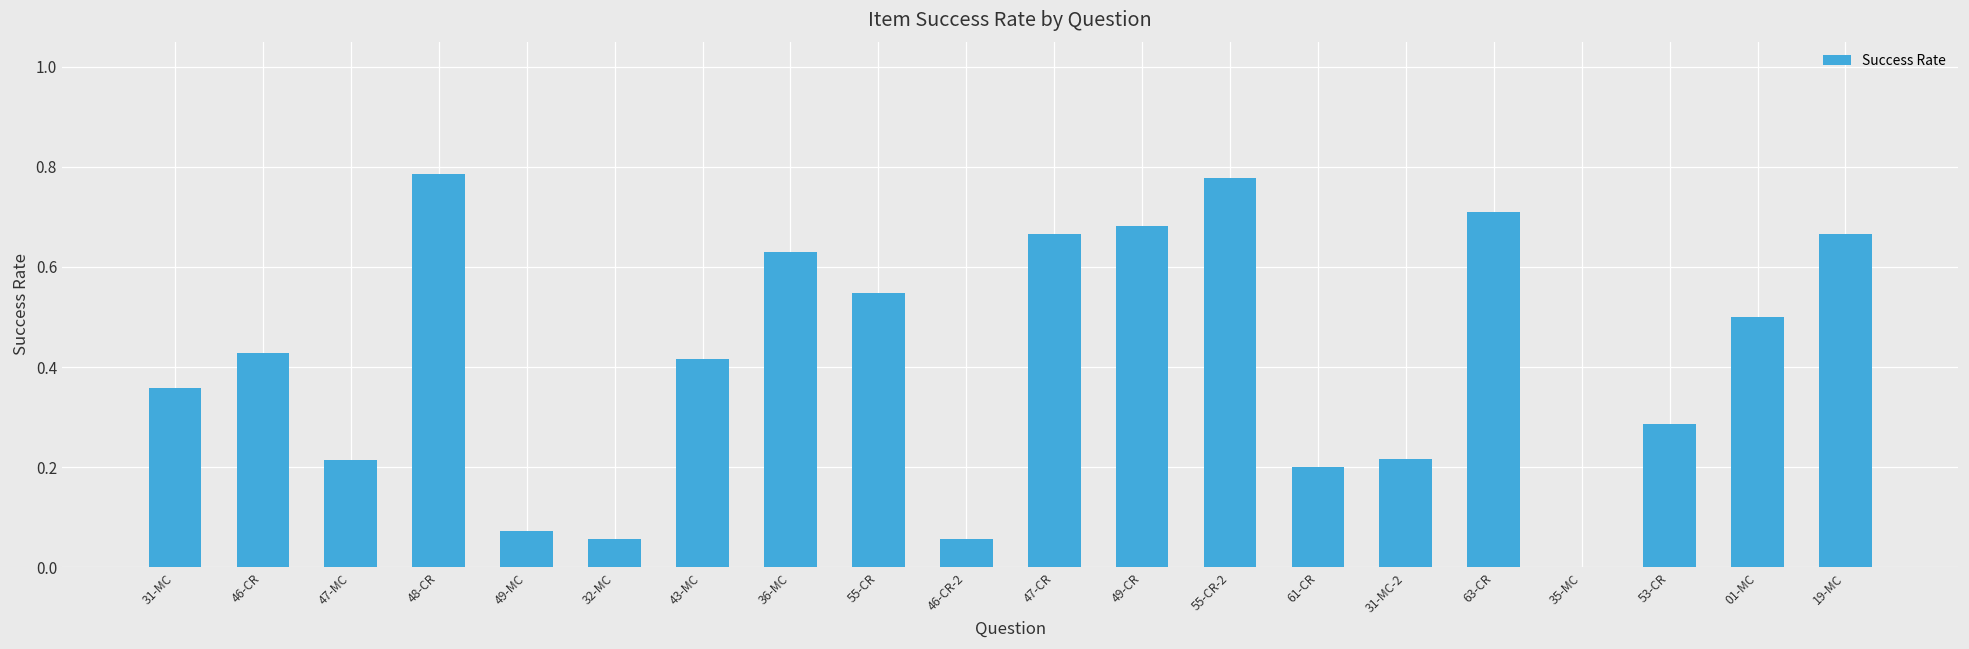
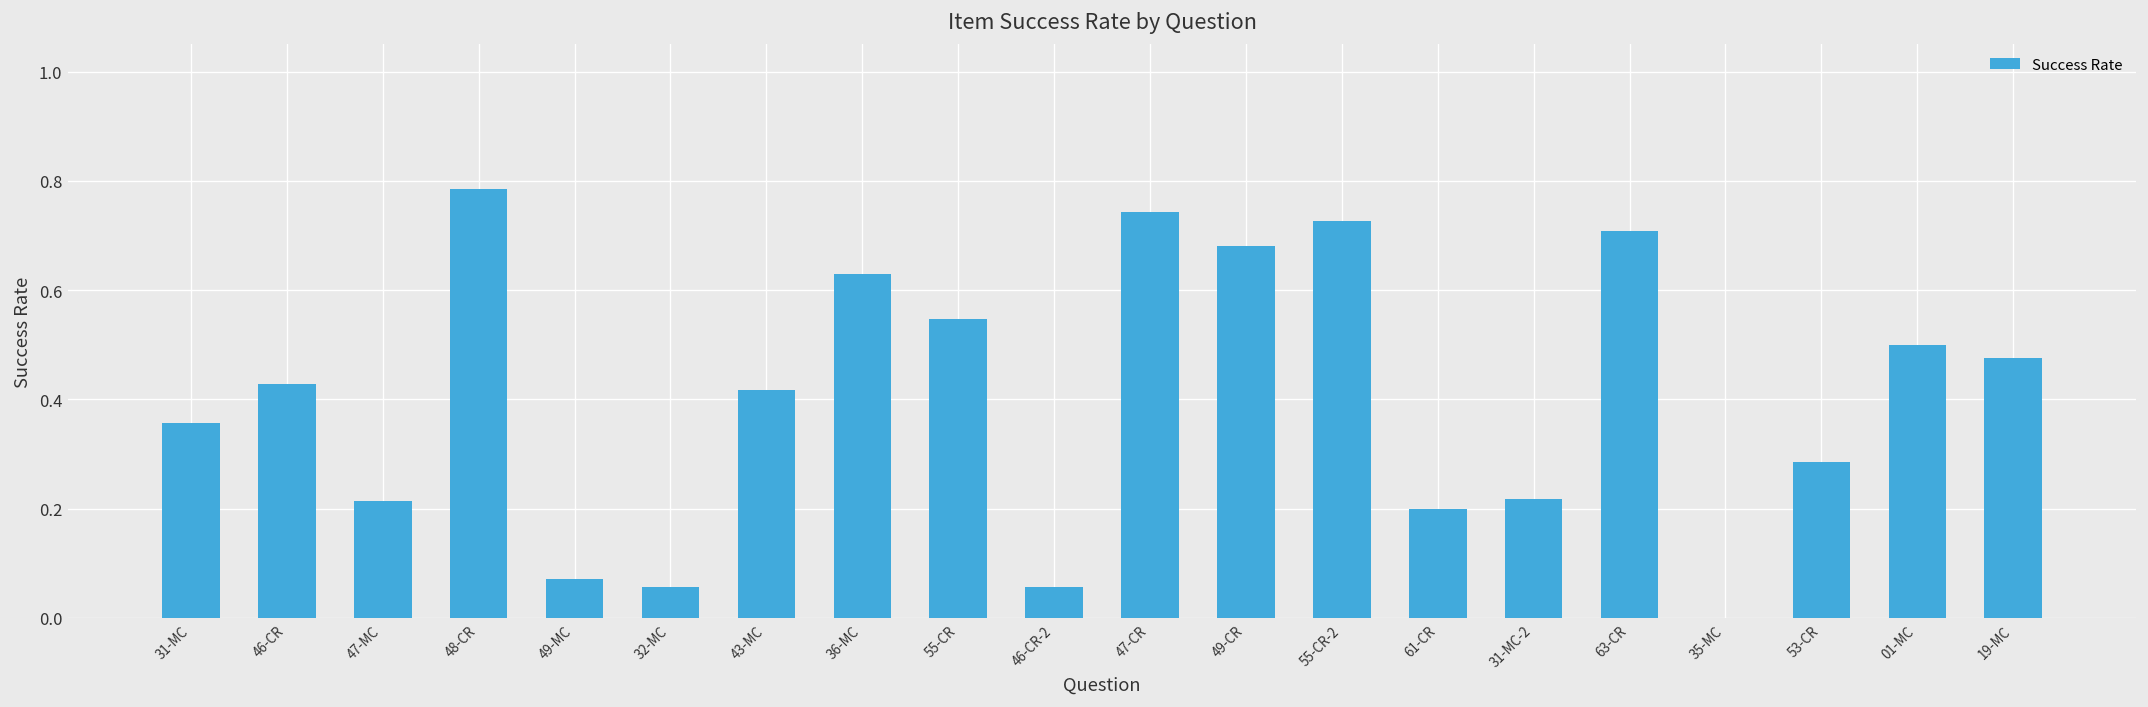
  {
    "31-MC": 0.36,
    "46-CR": 0.43,
    "47-MC": 0.21,
    "48-CR": 0.79,
    "49-MC": 0.07,
    "32-MC": 0.06,
    "43-MC": 0.42,
    "36-MC": 0.63,
    "55-CR": 0.55,
    "46-CR-2": 0.06,
-   "47-CR": 0.67,
+   "47-CR": 0.74,
    "49-CR": 0.68,
-   "55-CR-2": 0.78,
+   "55-CR-2": 0.73,
    "61-CR": 0.20,
    "31-MC-2": 0.22,
    "63-CR": 0.71,
    "35-MC": 0.00,
    "53-CR": 0.29,
    "01-MC": 0.50,
-   "19-MC": 0.67
+   "19-MC": 0.48
  }
